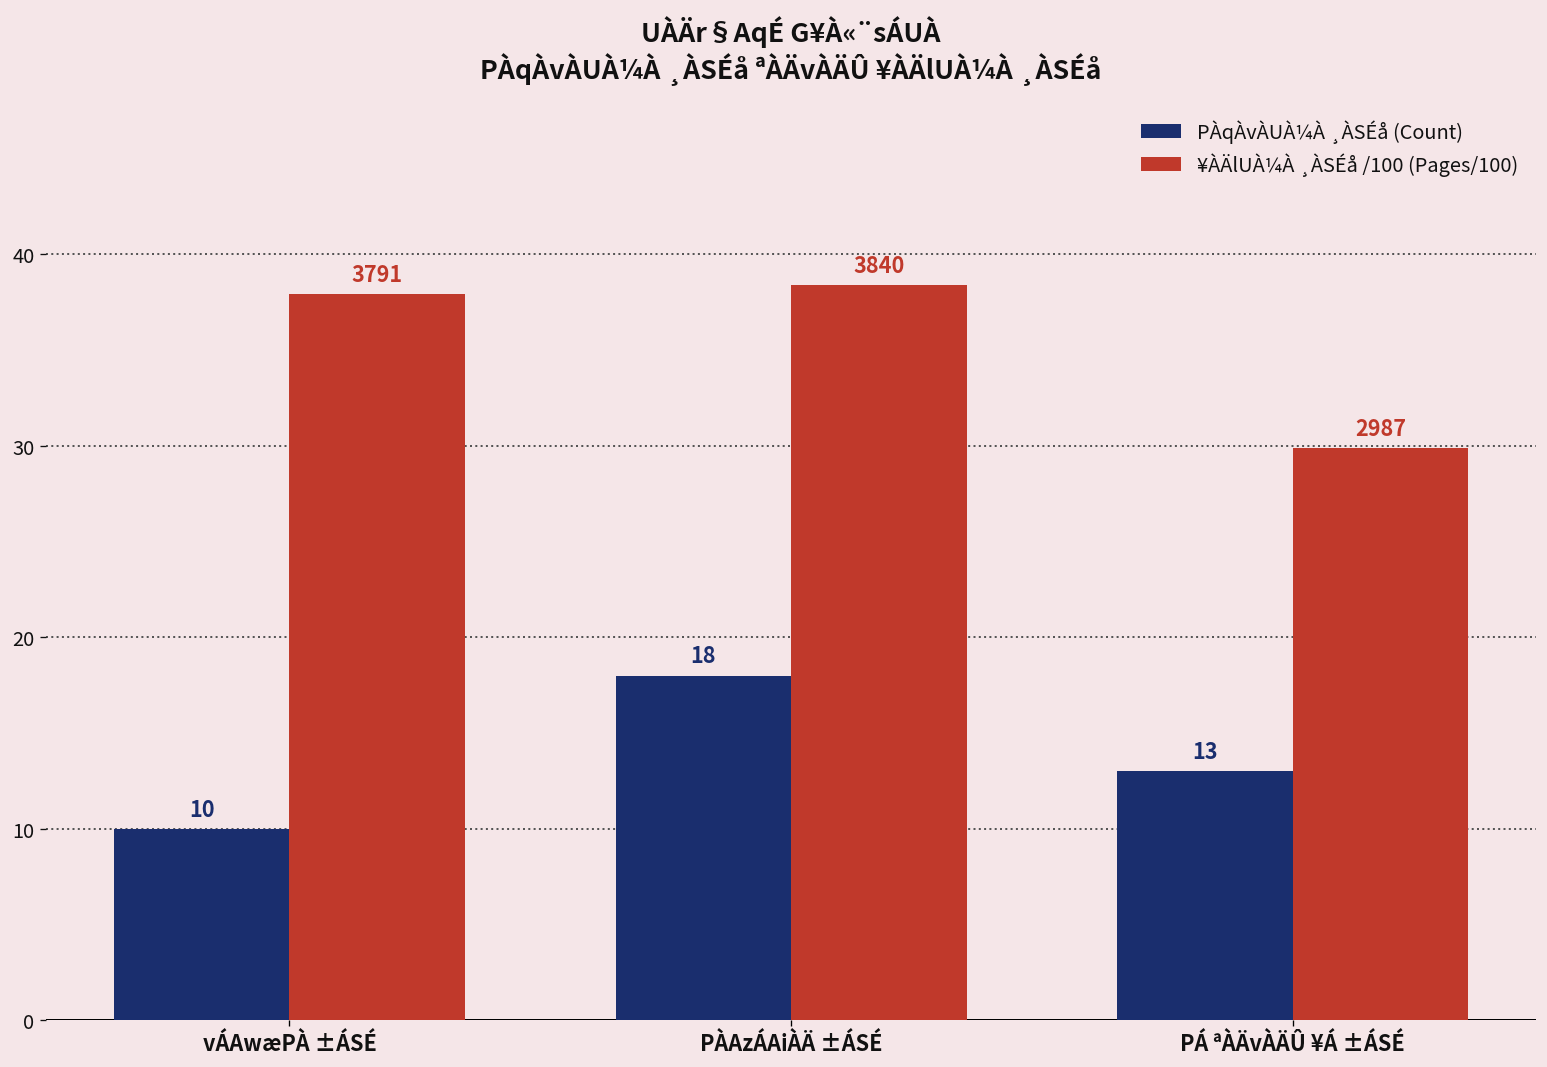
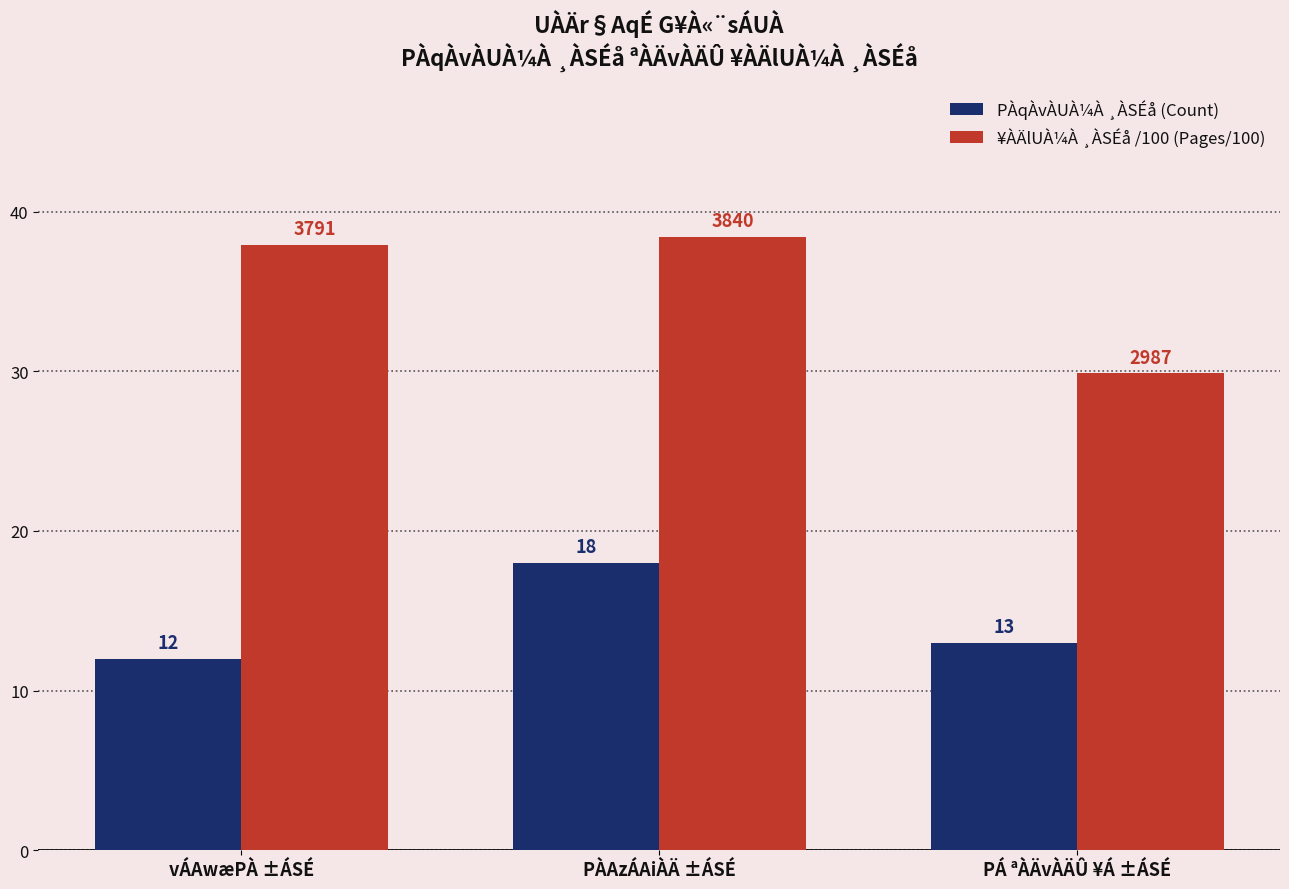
  {
    "PÀqÀvÀUÀ¼À ¸ÀSÉå (Count)": {
-     "vÁAwæPÀ ±ÁSÉ": 10,
+     "vÁAwæPÀ ±ÁSÉ": 12,
      "PÀAzÁAiÀÄ ±ÁSÉ": 18,
      "PÁ ªÀÄvÀÄÛ ¥Á ±ÁSÉ": 13
    }
  }
